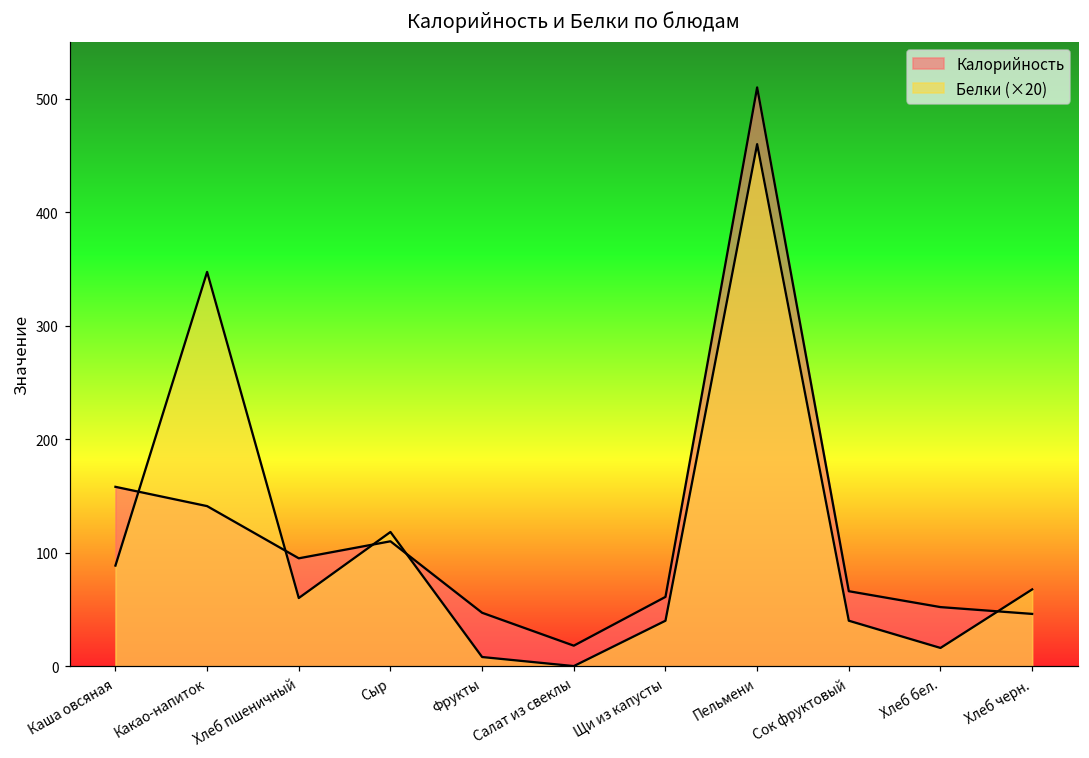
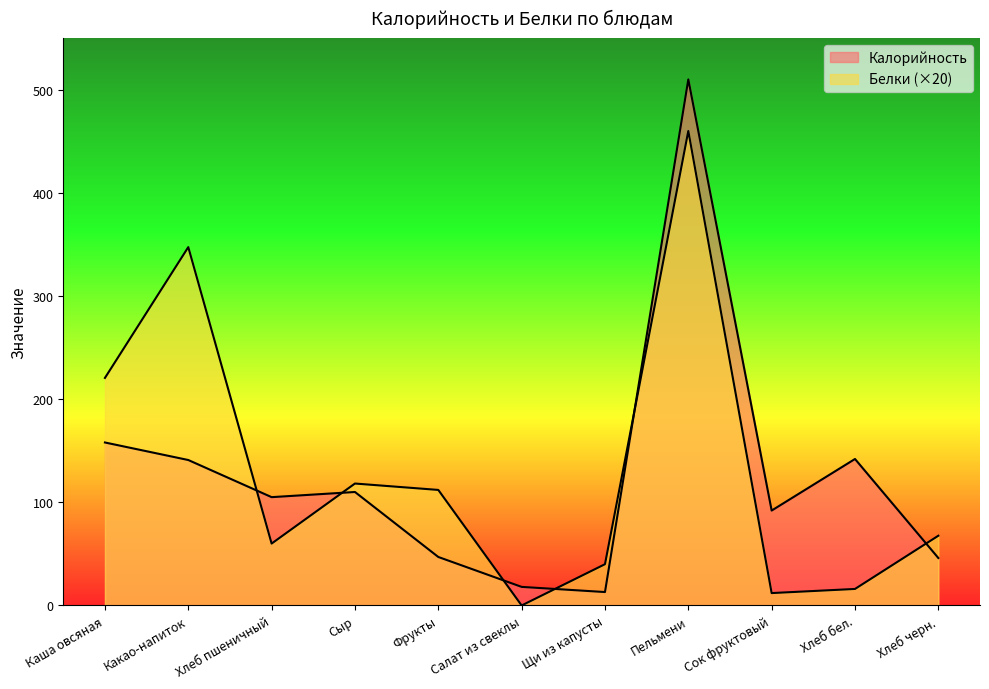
  {
    "Калорийность": {
      "Каша овсяная": 158,
      "Какао-напиток": 141,
-     "Хлеб пшеничный": 95,
+     "Хлеб пшеничный": 105,
      "Сыр": 110,
      "Фрукты": 47,
      "Салат из свеклы": 18,
-     "Щи из капусты": 61,
+     "Щи из капусты": 13,
      "Пельмени": 510,
-     "Сок фруктовый": 66,
-     "Хлеб бел.": 52,
+     "Сок фруктовый": 92,
+     "Хлеб бел.": 142,
      "Хлеб черн.": 46
    },
    "Белки (×20)": {
-     "Каша овсяная": 89,
+     "Каша овсяная": 221,
      "Какао-напиток": 347,
      "Хлеб пшеничный": 60,
      "Сыр": 118,
-     "Фрукты": 8,
+     "Фрукты": 112,
      "Салат из свеклы": 0,
      "Щи из капусты": 40,
      "Пельмени": 460,
-     "Сок фруктовый": 40,
+     "Сок фруктовый": 12,
      "Хлеб бел.": 16,
      "Хлеб черн.": 68
    }
  }
